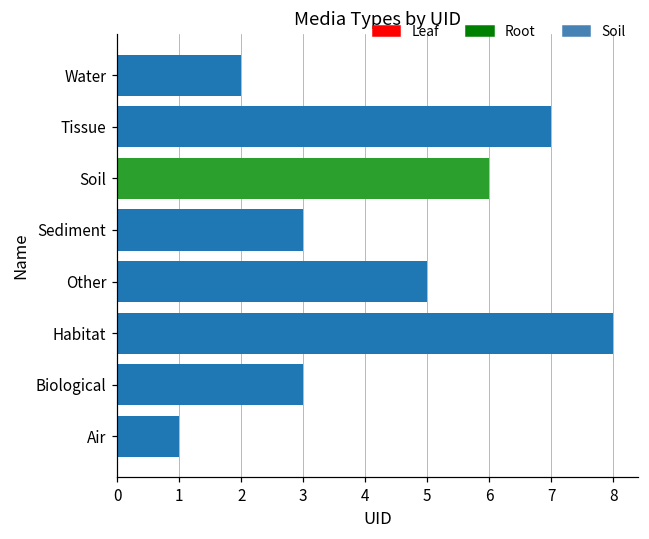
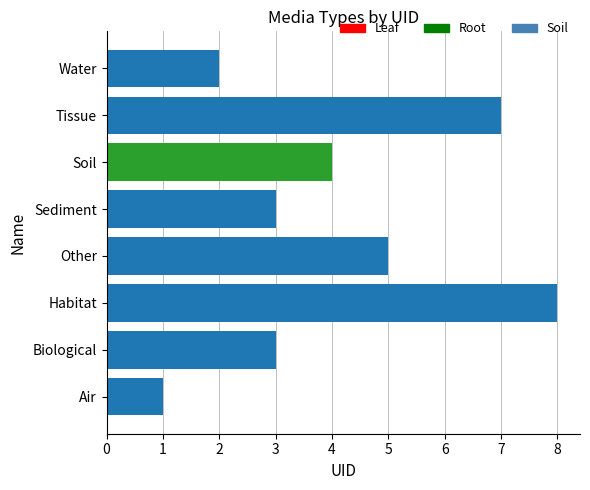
  {
    "Water": 2,
    "Tissue": 7,
-   "Soil": 6,
+   "Soil": 4,
    "Sediment": 3,
    "Other": 5,
    "Habitat": 8,
    "Biological": 3,
    "Air": 1
  }
